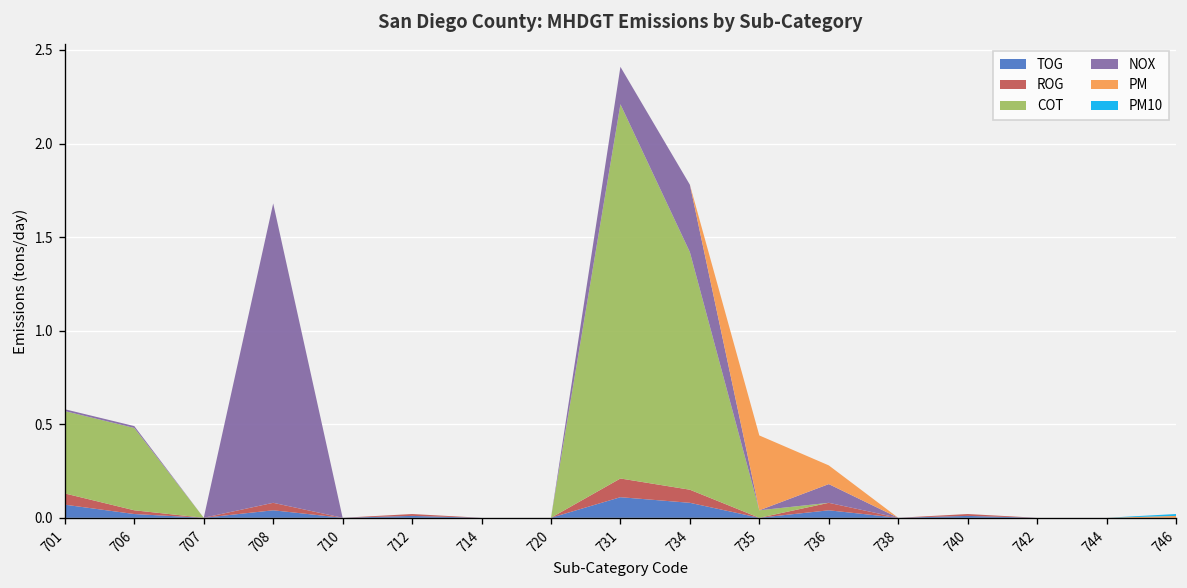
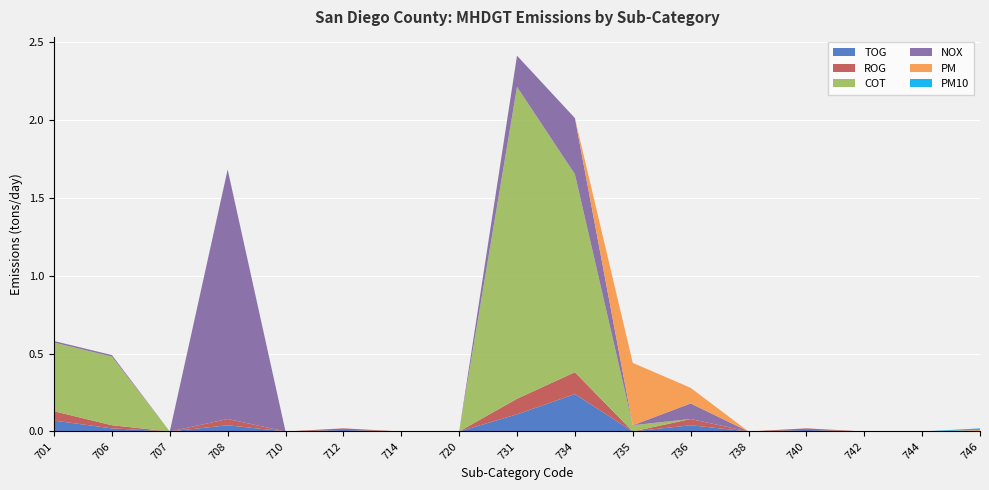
  {
    "TOG": {
      "701": 0.07,
      "706": 0.02,
      "708": 0.04,
      "731": 0.11,
-     "734": 0.08,
+     "734": 0.24,
      "736": 0.04
    },
    "ROG": {
      "701": 0.06,
      "706": 0.02,
      "731": 0.10,
-     "734": 0.07
+     "734": 0.14
    },
    "COT": {
      "731": 2.00,
      "734": 1.27
    },
    "NOX": {
      "736": 0.10
    }
  }
